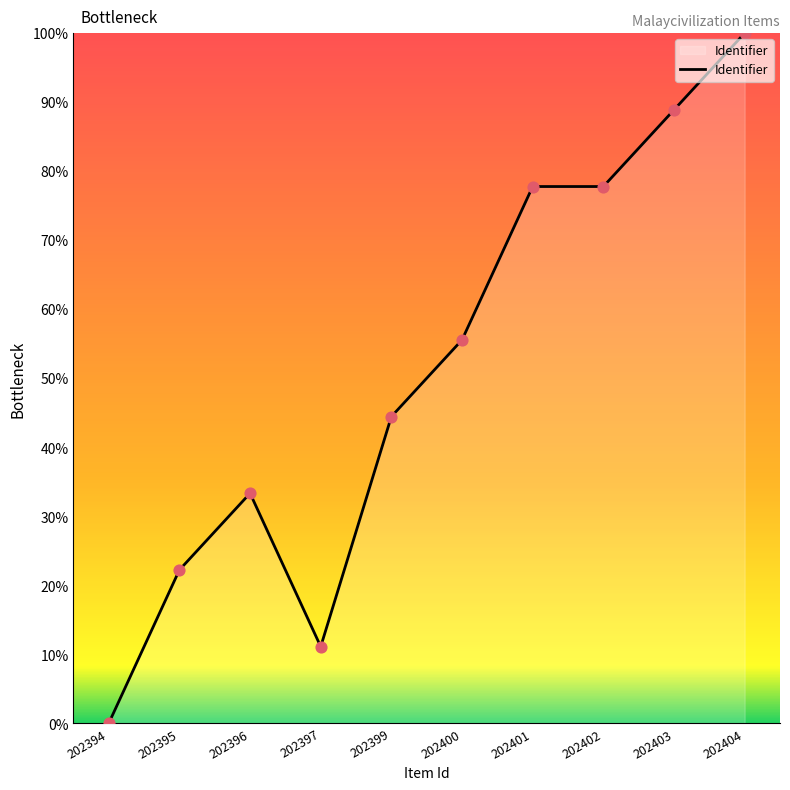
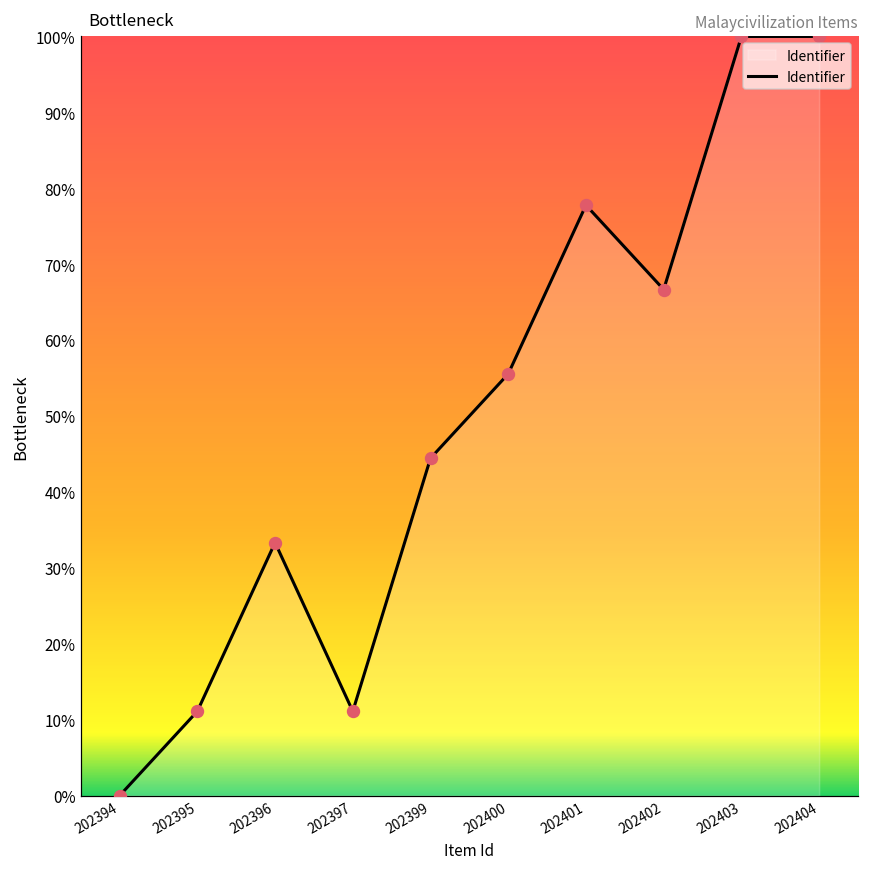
  {
    "202394": "0%",
-   "202395": "22%",
+   "202395": "11%",
    "202396": "33%",
    "202397": "11%",
    "202399": "44%",
    "202400": "56%",
    "202401": "78%",
-   "202402": "78%",
-   "202403": "89%",
+   "202402": "67%",
+   "202403": "100%",
    "202404": "100%"
  }
